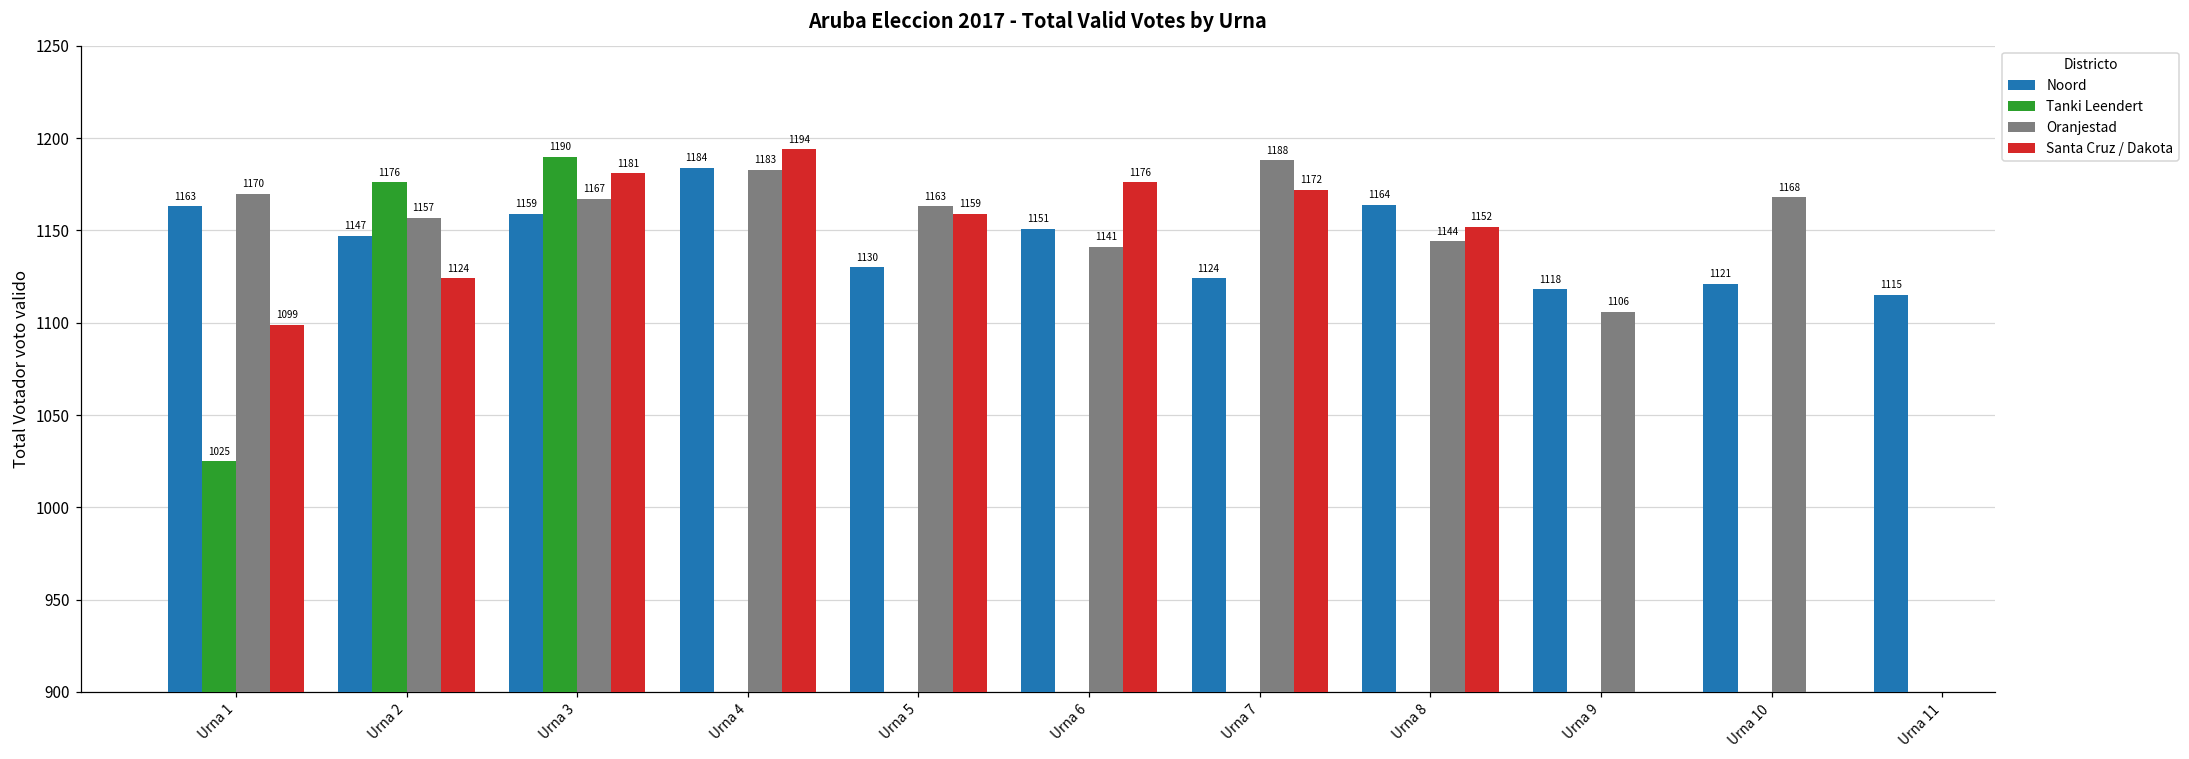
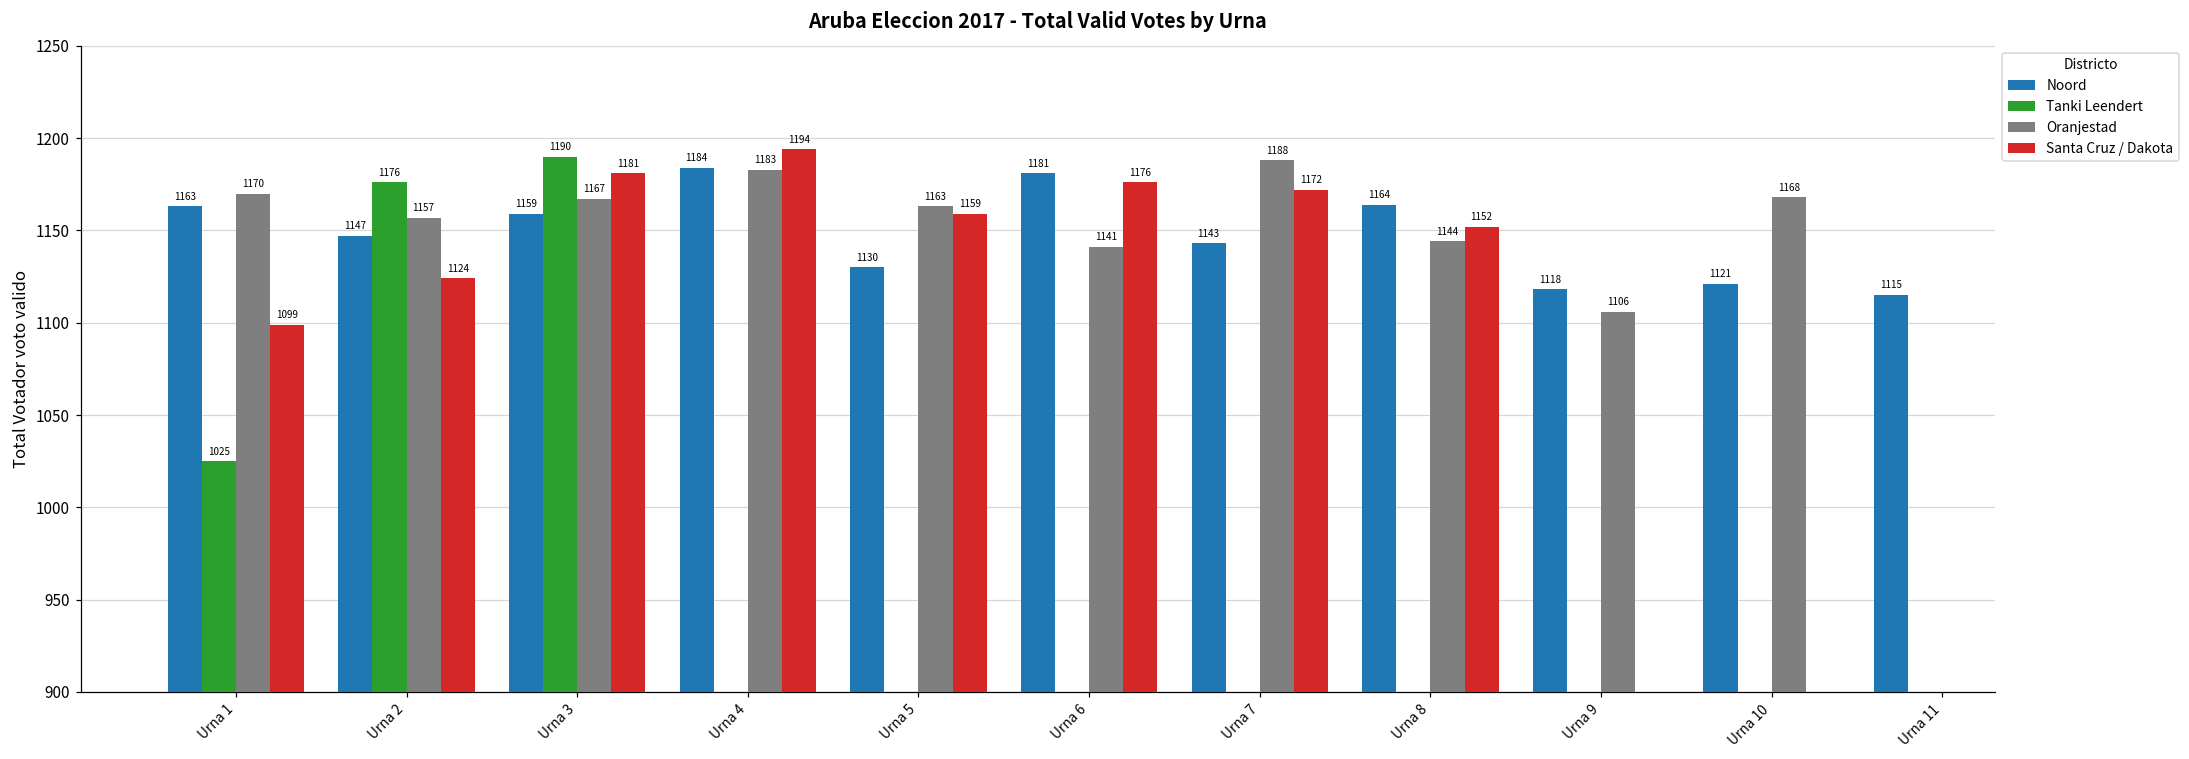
  {
    "Noord": {
      "Urna 1": 1163,
      "Urna 2": 1147,
      "Urna 3": 1159,
      "Urna 4": 1184,
      "Urna 5": 1130,
-     "Urna 6": 1151,
-     "Urna 7": 1124,
+     "Urna 6": 1181,
+     "Urna 7": 1143,
      "Urna 8": 1164,
      "Urna 9": 1118,
      "Urna 10": 1121,
      "Urna 11": 1115
    }
  }
